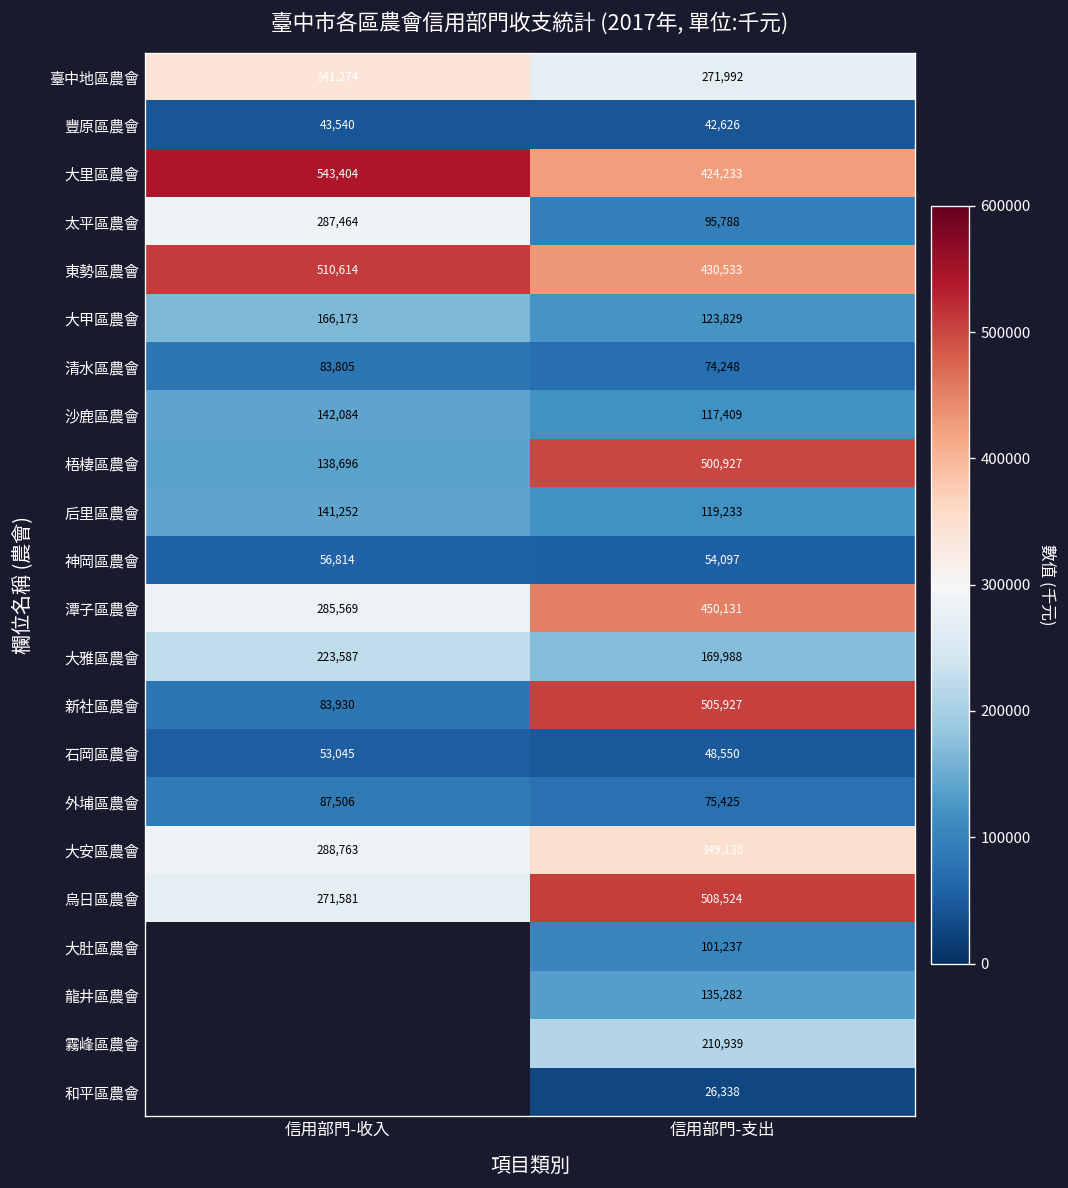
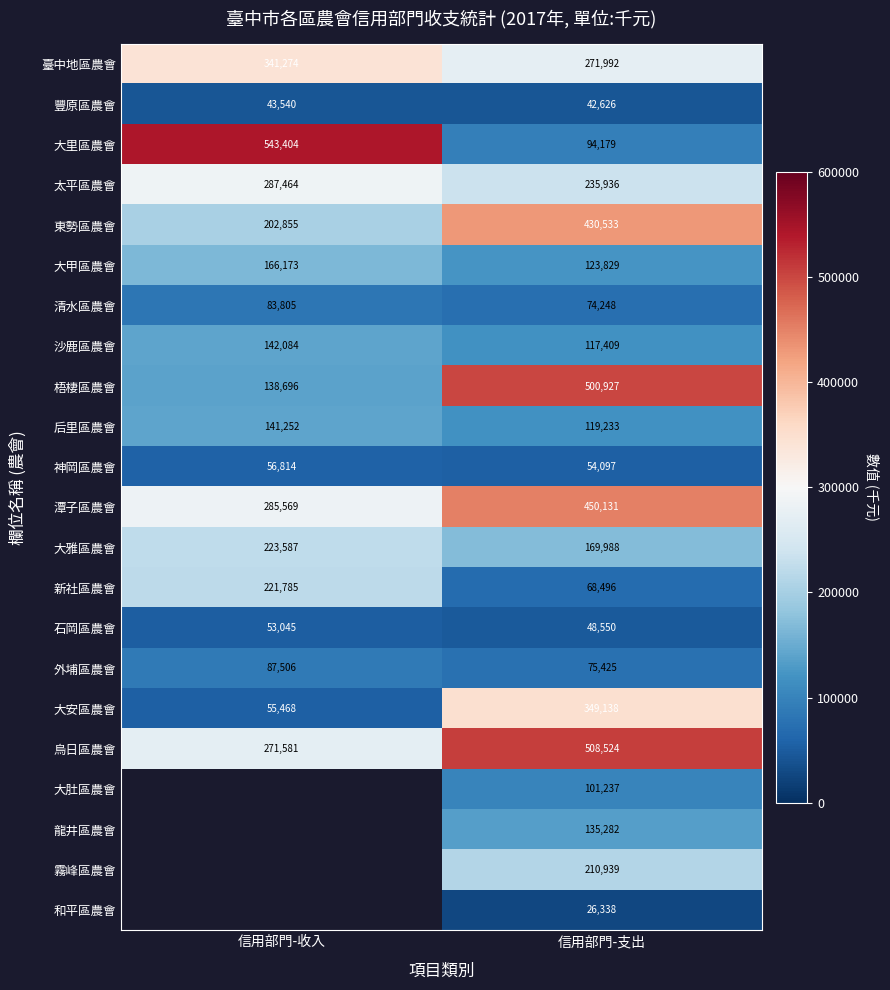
  {
    "臺中地區農會": {
      "信用部門-支出": "271,992"
    },
    "豐原區農會": {
      "信用部門-收入": "43,540",
      "信用部門-支出": "42,626"
    },
    "大里區農會": {
      "信用部門-收入": "543,404",
-     "信用部門-支出": "424,233"
+     "信用部門-支出": "94,179"
    },
    "太平區農會": {
      "信用部門-收入": "287,464",
-     "信用部門-支出": "95,788"
+     "信用部門-支出": "235,936"
    },
    "東勢區農會": {
-     "信用部門-收入": "510,614",
+     "信用部門-收入": "202,855",
      "信用部門-支出": "430,533"
    },
    "大甲區農會": {
      "信用部門-收入": "166,173",
      "信用部門-支出": "123,829"
    },
    "清水區農會": {
      "信用部門-收入": "83,805",
      "信用部門-支出": "74,248"
    },
    "沙鹿區農會": {
      "信用部門-收入": "142,084",
      "信用部門-支出": "117,409"
    },
    "梧棲區農會": {
      "信用部門-收入": "138,696",
      "信用部門-支出": "500,927"
    },
    "后里區農會": {
      "信用部門-收入": "141,252",
      "信用部門-支出": "119,233"
    },
    "神岡區農會": {
      "信用部門-收入": "56,814",
      "信用部門-支出": "54,097"
    },
    "潭子區農會": {
      "信用部門-收入": "285,569",
      "信用部門-支出": "450,131"
    },
    "大雅區農會": {
      "信用部門-收入": "223,587",
      "信用部門-支出": "169,988"
    },
    "新社區農會": {
-     "信用部門-收入": "83,930",
-     "信用部門-支出": "505,927"
+     "信用部門-收入": "221,785",
+     "信用部門-支出": "68,496"
    },
    "石岡區農會": {
      "信用部門-收入": "53,045",
      "信用部門-支出": "48,550"
    },
    "外埔區農會": {
      "信用部門-收入": "87,506",
      "信用部門-支出": "75,425"
    },
    "大安區農會": {
-     "信用部門-收入": "288,763"
+     "信用部門-收入": "55,468"
    },
    "烏日區農會": {
      "信用部門-收入": "271,581",
      "信用部門-支出": "508,524"
    },
    "大肚區農會": {
      "信用部門-支出": "101,237"
    },
    "龍井區農會": {
      "信用部門-支出": "135,282"
    },
    "霧峰區農會": {
      "信用部門-支出": "210,939"
    },
    "和平區農會": {
      "信用部門-支出": "26,338"
    }
  }
